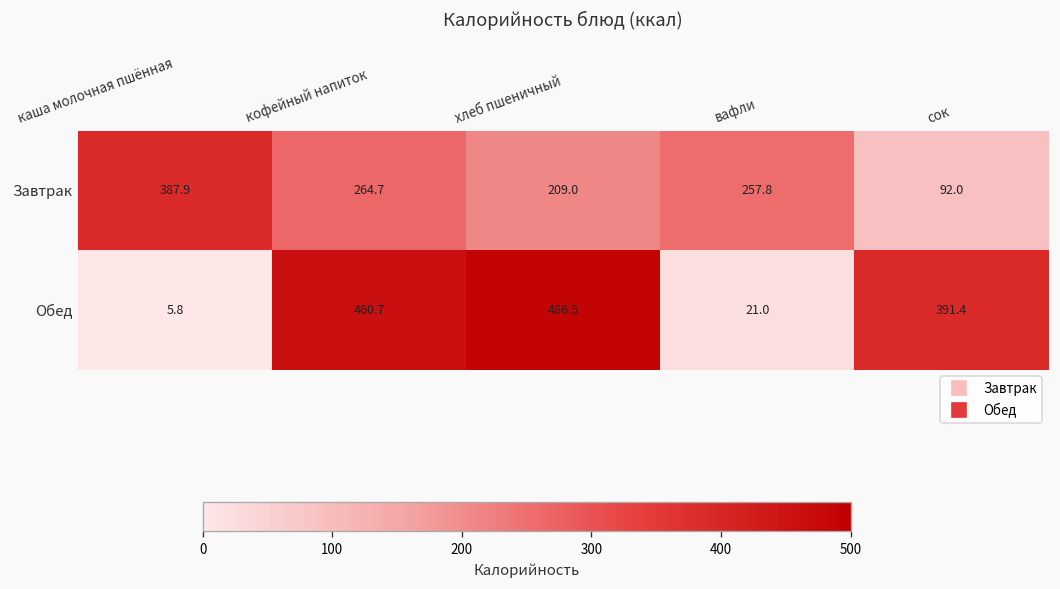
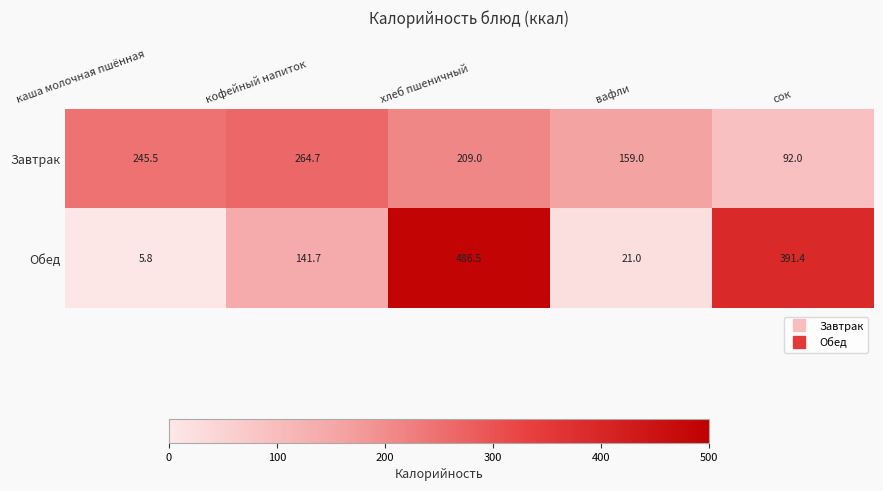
  {
    "Завтрак": {
-     "каша молочная пшённая": 387.9,
+     "каша молочная пшённая": 245.5,
      "кофейный напиток": 264.7,
      "хлеб пшеничный": 209.0,
-     "вафли": 257.8,
+     "вафли": 159.0,
      "сок": 92.0
    },
    "Обед": {
      "каша молочная пшённая": 5.8,
-     "кофейный напиток": 460.7,
+     "кофейный напиток": 141.7,
      "хлеб пшеничный": 486.5,
      "вафли": 21.0,
      "сок": 391.4
    }
  }
